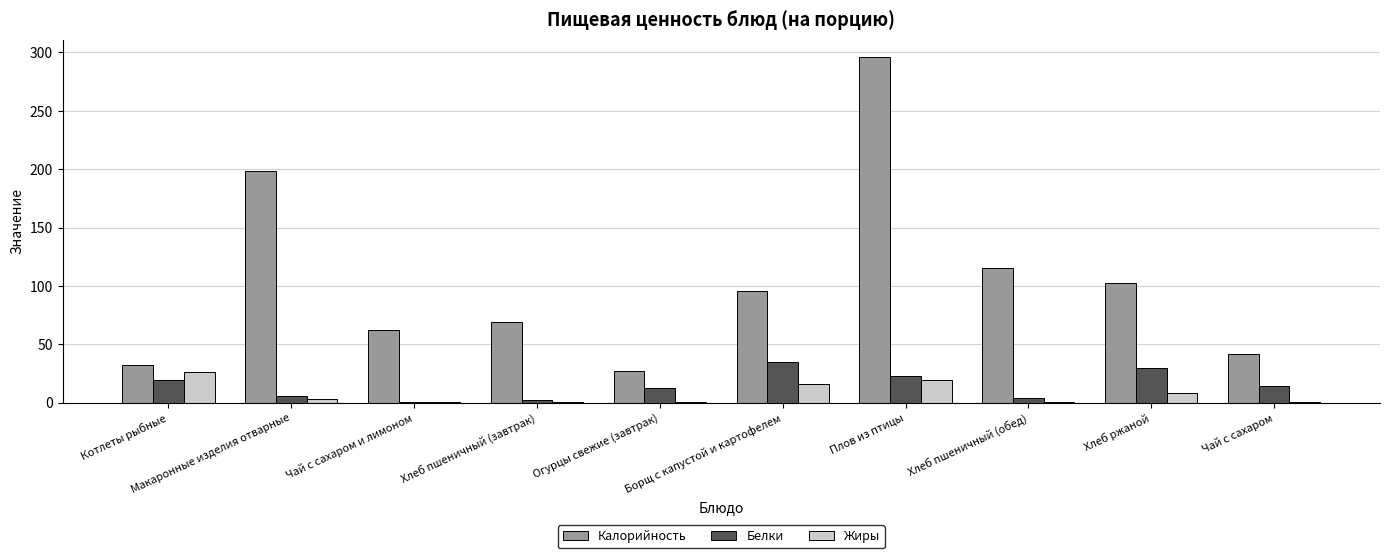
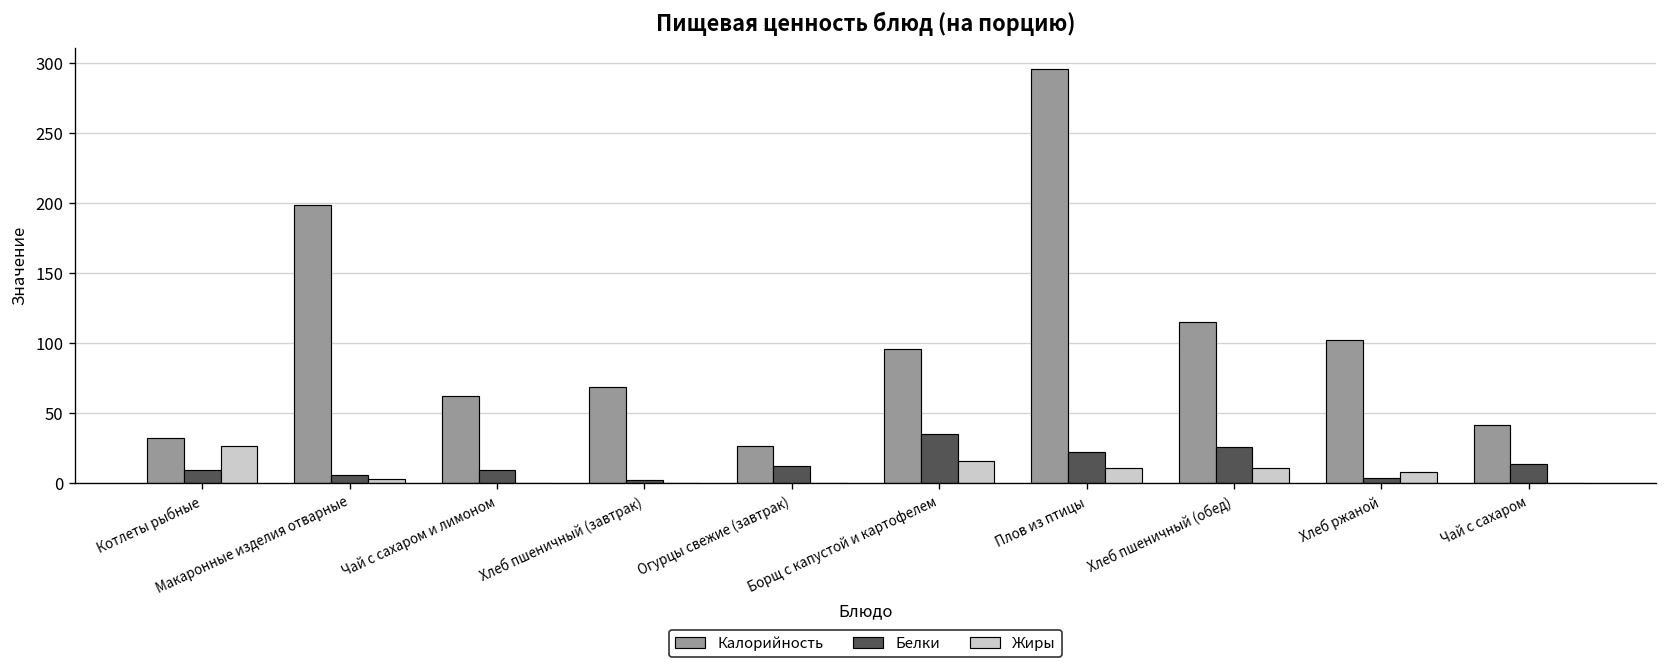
  {
    "Калорийность": {
      "Котлеты рыбные": 32,
      "Макаронные изделия отварные": 199,
      "Чай с сахаром и лимоном": 63,
      "Хлеб пшеничный (завтрак)": 69,
      "Огурцы свежие (завтрак)": 27,
      "Борщ с капустой и картофелем": 96,
      "Плов из птицы": 296,
      "Хлеб пшеничный (обед)": 115,
      "Хлеб ржаной": 103,
      "Чай с сахаром": 42
    },
    "Белки": {
-     "Котлеты рыбные": 19,
+     "Котлеты рыбные": 10,
      "Макаронные изделия отварные": 6,
-     "Чай с сахаром и лимоном": 0,
+     "Чай с сахаром и лимоном": 10,
      "Хлеб пшеничный (завтрак)": 2,
      "Огурцы свежие (завтрак)": 12,
      "Борщ с капустой и картофелем": 35,
      "Плов из птицы": 23,
-     "Хлеб пшеничный (обед)": 4,
-     "Хлеб ржаной": 29,
+     "Хлеб пшеничный (обед)": 26,
+     "Хлеб ржаной": 4,
      "Чай с сахаром": 14
    },
    "Жиры": {
      "Котлеты рыбные": 27,
      "Макаронные изделия отварные": 3,
      "Борщ с капустой и картофелем": 16,
-     "Плов из птицы": 20,
-     "Хлеб пшеничный (обед)": 0,
+     "Плов из птицы": 11,
+     "Хлеб пшеничный (обед)": 11,
      "Хлеб ржаной": 8
    }
  }
